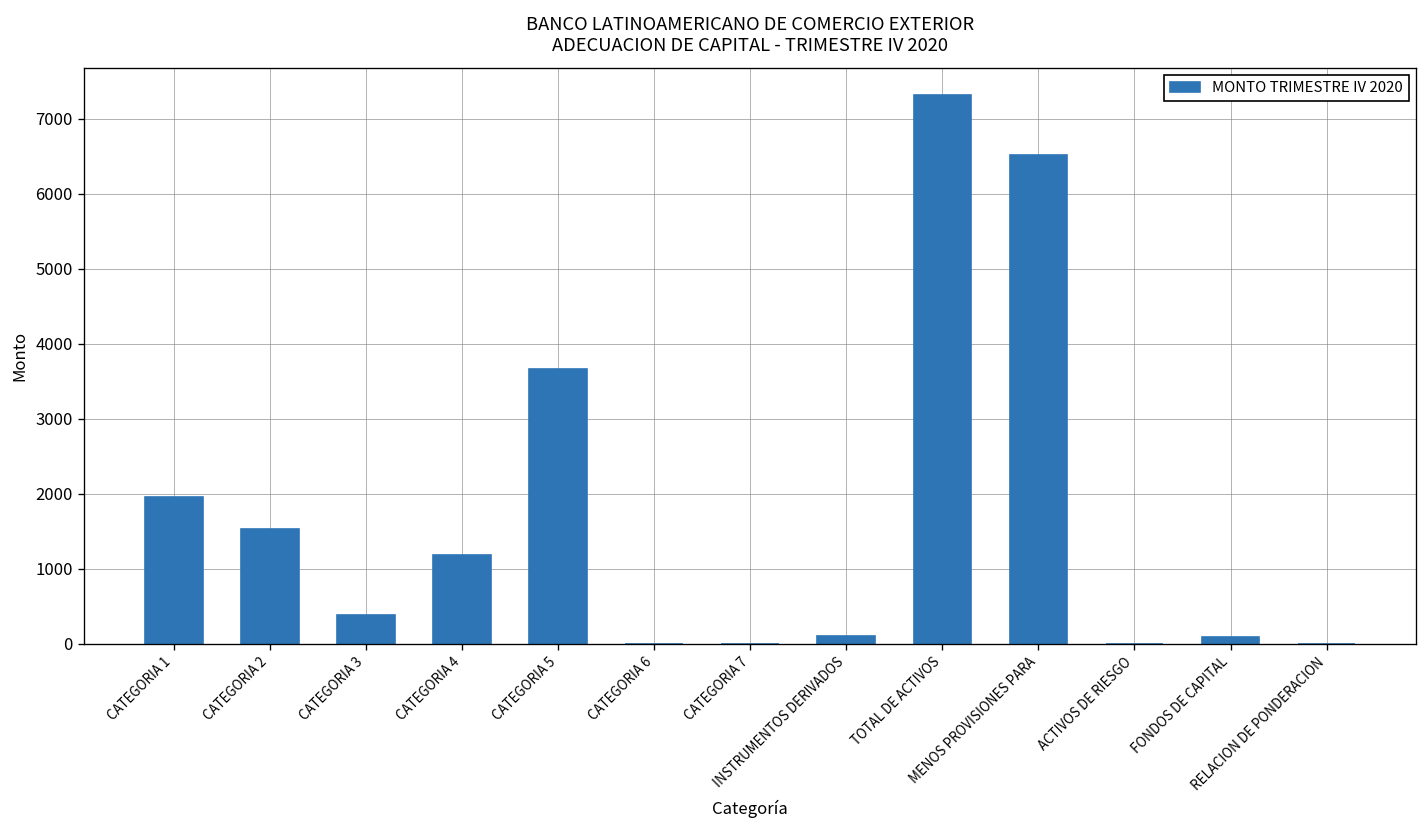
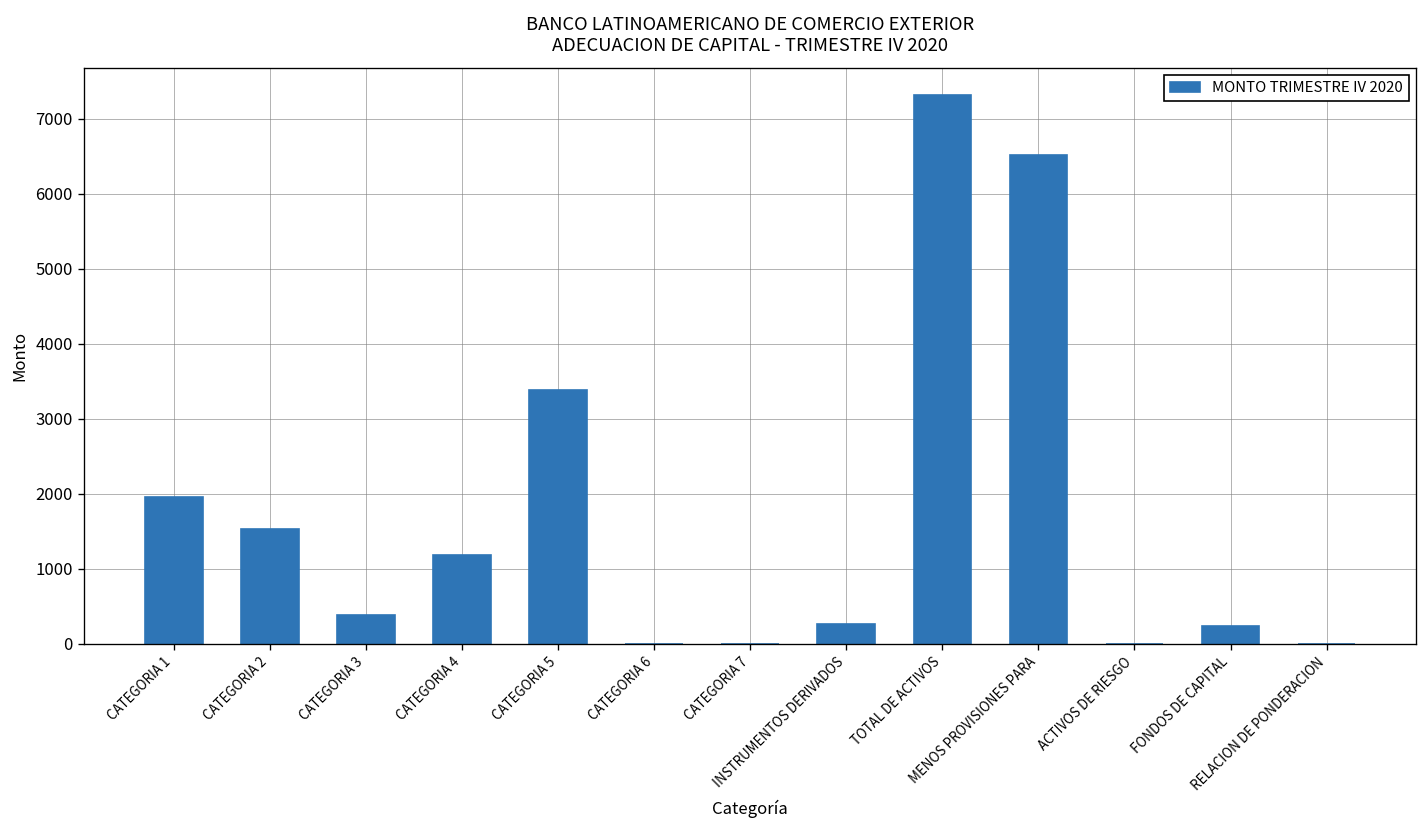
  {
    "CATEGORIA 1": 2000,
    "CATEGORIA 2": 1500,
    "CATEGORIA 3": 400,
    "CATEGORIA 4": 1200,
-   "CATEGORIA 5": 3700,
+   "CATEGORIA 5": 3400,
    "CATEGORIA 6": 0,
    "CATEGORIA 7": 0,
-   "INSTRUMENTOS DERIVADOS": 100,
+   "INSTRUMENTOS DERIVADOS": 300,
    "TOTAL DE ACTIVOS": 7300,
    "MENOS PROVISIONES PARA": 6500,
    "ACTIVOS DE RIESGO": 0,
-   "FONDOS DE CAPITAL": 100,
+   "FONDOS DE CAPITAL": 200,
    "RELACION DE PONDERACION": 0
  }
